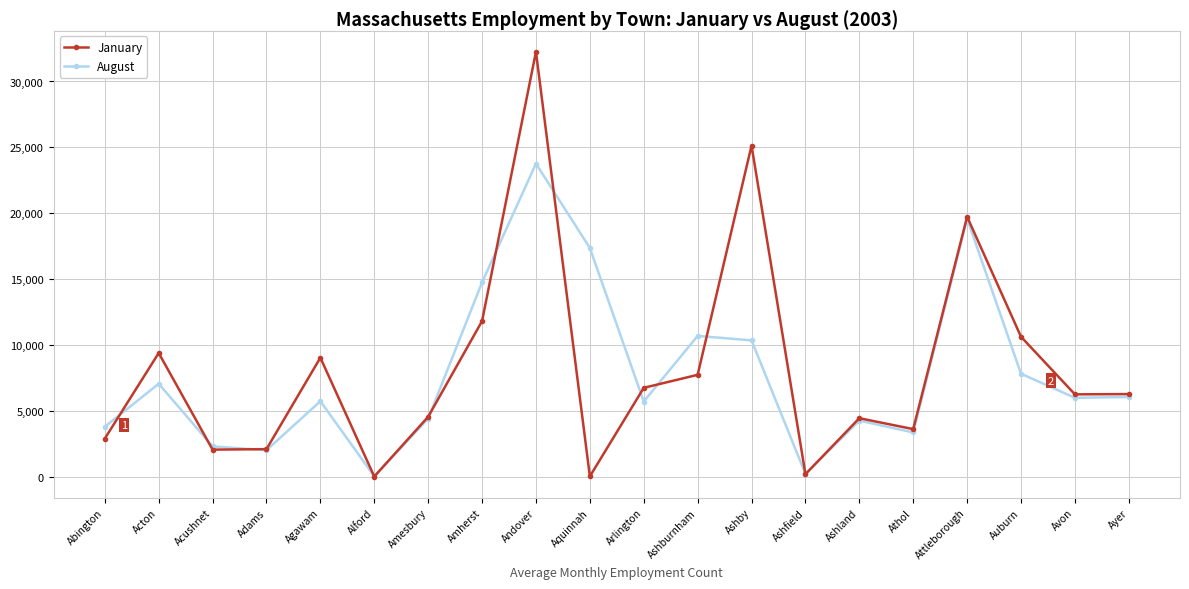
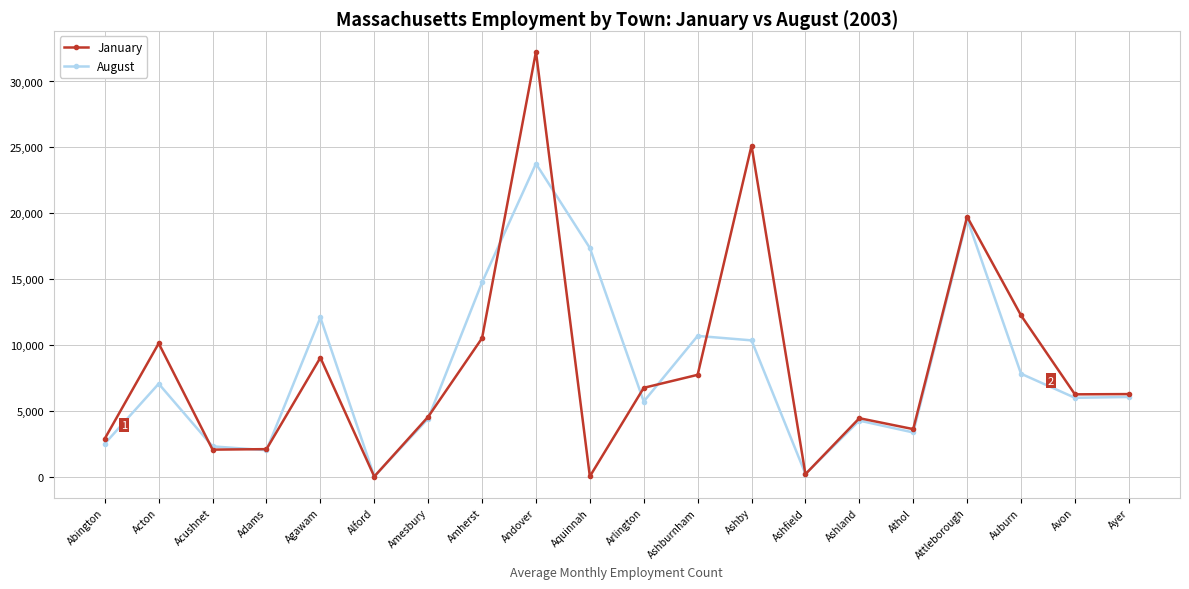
  {
    "January": {
-     "Acton": "9,400",
+     "Acton": "10,100",
      "Acushnet": "2,100",
      "Agawam": "9,100",
-     "Amherst": "11,800",
+     "Amherst": "10,500",
      "Andover": "32,300",
      "Aquinnah": "0",
      "Arlington": "6,800",
      "Ashburnham": "7,700",
      "Ashby": "25,100",
      "Athol": "3,600",
-     "Auburn": "10,600",
+     "Auburn": "12,300",
      "Ayer": "6,300"
    },
    "August": {
-     "Abington": "3,800",
+     "Abington": "2,500",
      "Acton": "7,100",
      "Acushnet": "2,300",
-     "Agawam": "5,700",
+     "Agawam": "12,100",
      "Amherst": "14,800",
      "Andover": "23,800",
      "Aquinnah": "17,400",
      "Arlington": "5,700",
      "Ashburnham": "10,700",
      "Ashby": "10,400",
      "Athol": "3,400",
      "Auburn": "7,800",
      "Avon": "6,000",
      "Ayer": "6,100"
    }
  }
